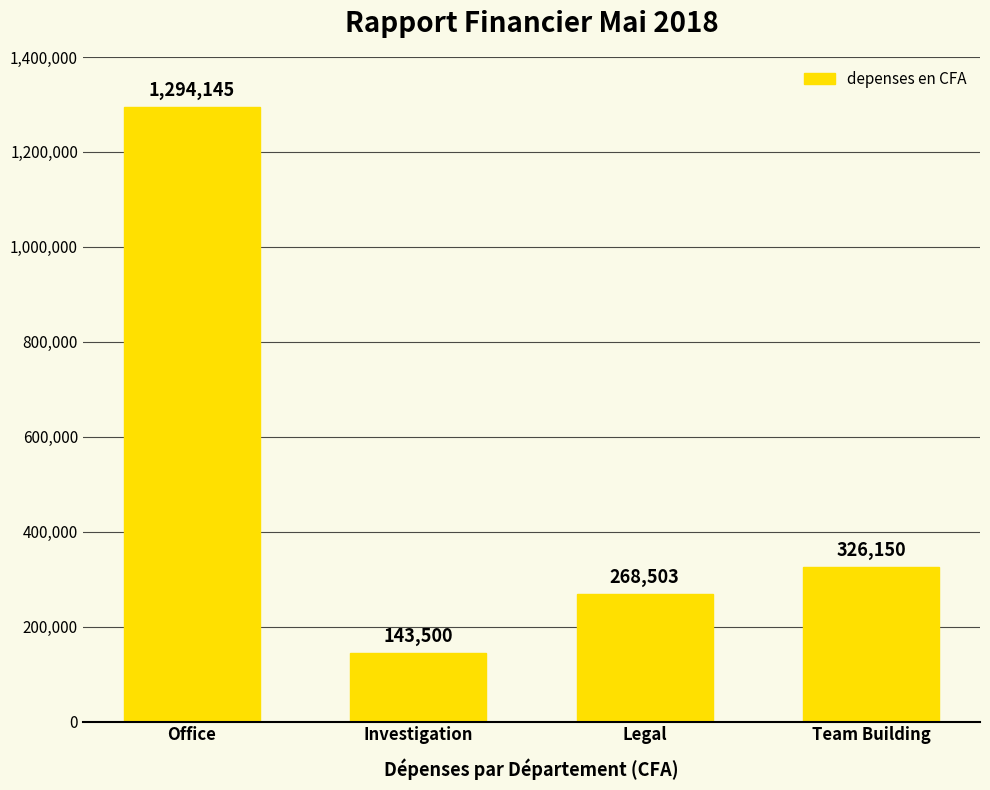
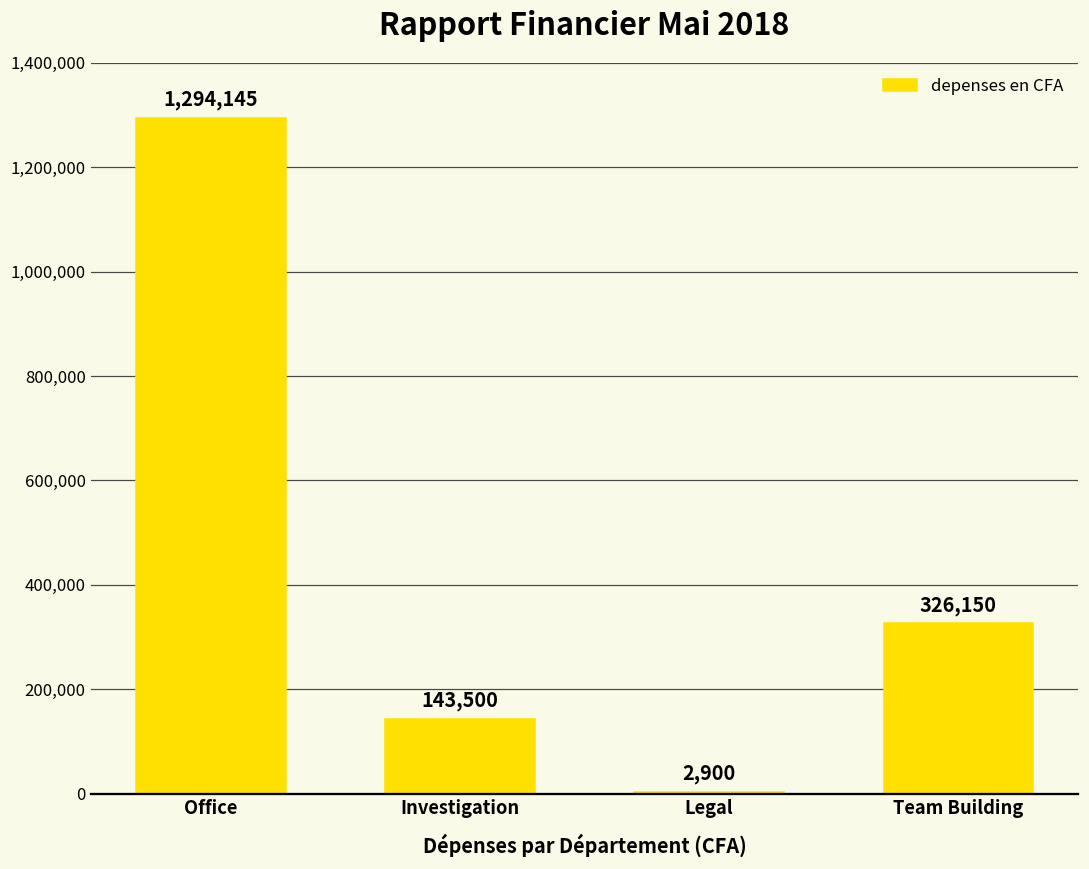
  {
    "Office": "1,294,145",
    "Investigation": "143,500",
-   "Legal": "268,503",
+   "Legal": "2,900",
    "Team Building": "326,150"
  }
